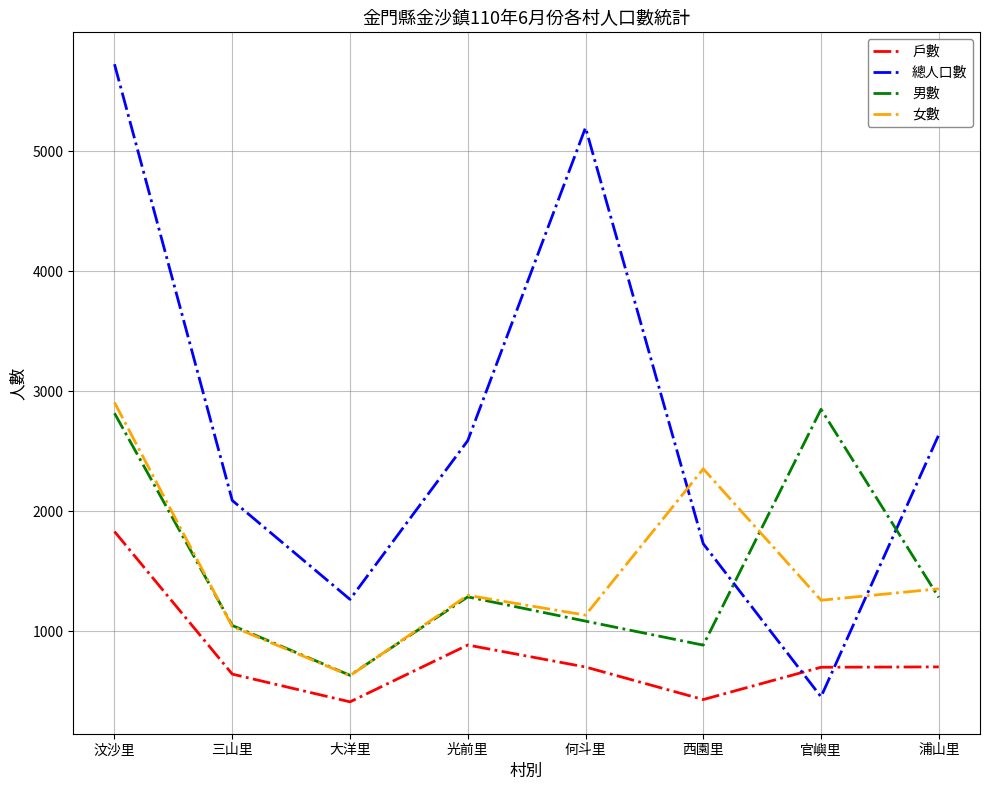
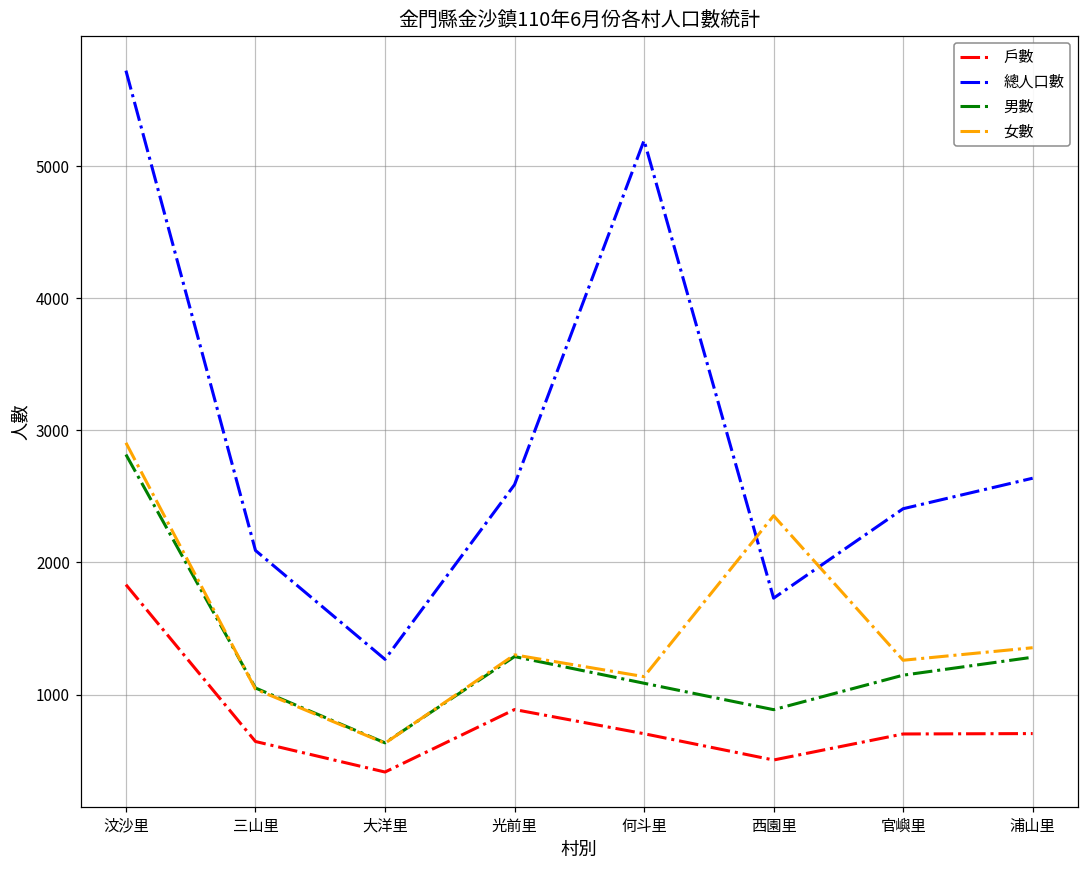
  {
    "戶數": {
      "汶沙里": 1830,
      "三山里": 650,
      "大洋里": 410,
      "光前里": 890,
      "何斗里": 700,
-     "西園里": 430,
+     "西園里": 510,
      "官嶼里": 700,
      "浦山里": 710
    },
    "總人口數": {
      "汶沙里": 5720,
      "三山里": 2090,
      "大洋里": 1270,
      "光前里": 2590,
      "何斗里": 5200,
      "西園里": 1730,
-     "官嶼里": 460,
+     "官嶼里": 2410,
      "浦山里": 2640
    },
    "男數": {
      "汶沙里": 2820,
      "何斗里": 1090,
      "西園里": 890,
-     "官嶼里": 2850,
+     "官嶼里": 1150,
      "浦山里": 1280
    },
    "女數": {
      "汶沙里": 2910,
      "何斗里": 1140,
      "西園里": 2350,
      "官嶼里": 1260,
      "浦山里": 1360
    }
  }
